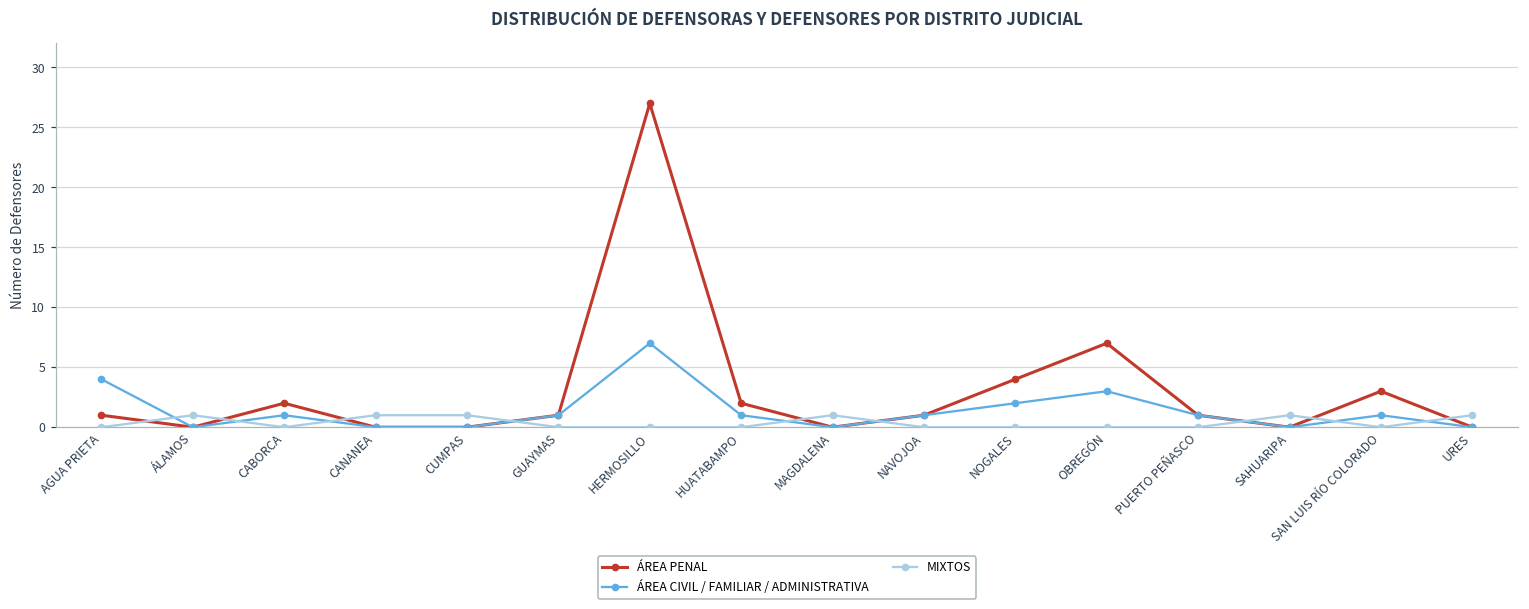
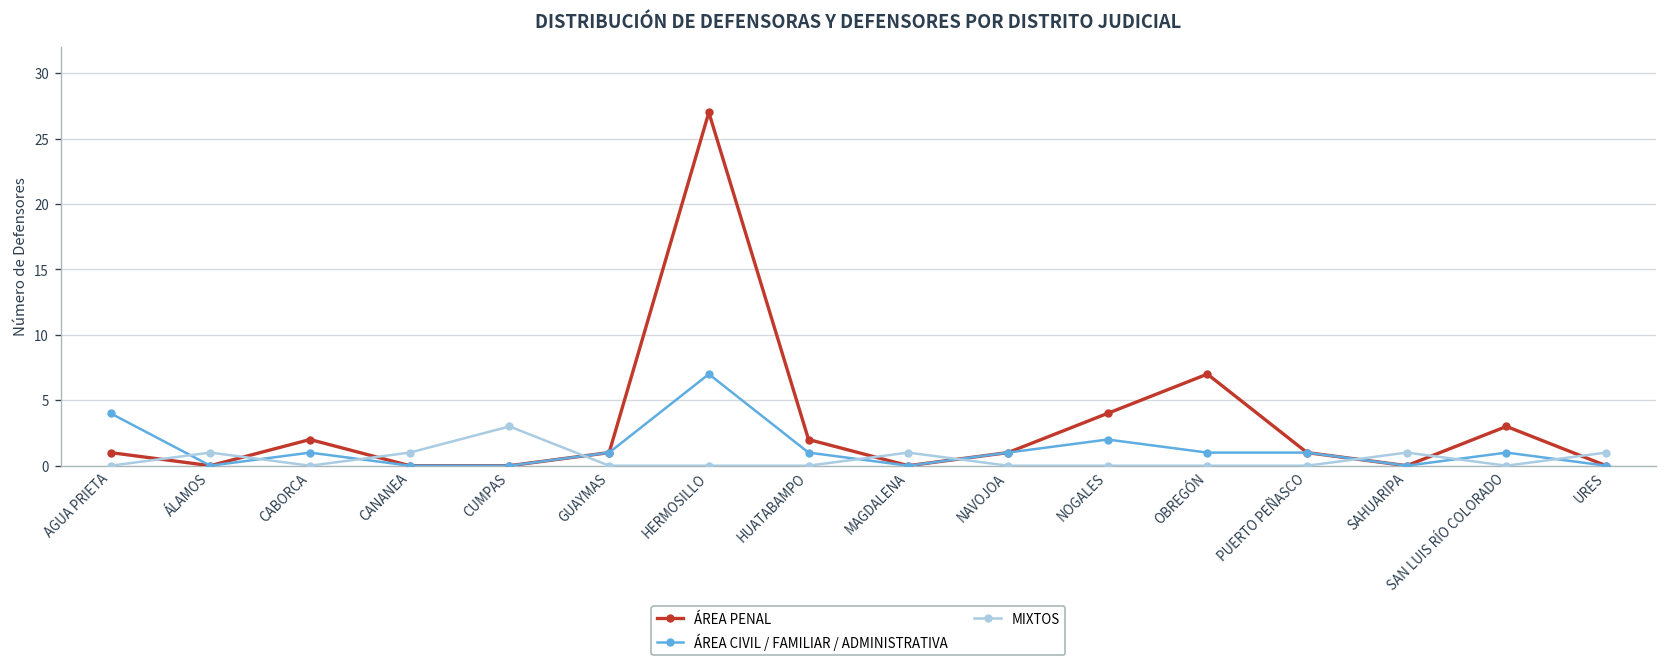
  {
    "ÁREA PENAL": {
      "AGUA PRIETA": 1,
      "CABORCA": 2,
      "HERMOSILLO": 27,
      "HUATABAMPO": 2,
      "NOGALES": 4,
      "OBREGÓN": 7,
      "SAN LUIS RÍO COLORADO": 3
    },
    "ÁREA CIVIL / FAMILIAR / ADMINISTRATIVA": {
      "AGUA PRIETA": 4,
      "CABORCA": 1,
      "HERMOSILLO": 7,
      "HUATABAMPO": 1,
      "NOGALES": 2,
-     "OBREGÓN": 3,
+     "OBREGÓN": 1,
      "SAN LUIS RÍO COLORADO": 1
    },
    "MIXTOS": {
      "AGUA PRIETA": 0,
      "ÁLAMOS": 1,
      "CABORCA": 0,
      "CANANEA": 1,
-     "CUMPAS": 1,
+     "CUMPAS": 3,
      "GUAYMAS": 0,
      "HERMOSILLO": 0,
      "HUATABAMPO": 0,
      "MAGDALENA": 1,
      "NAVOJOA": 0,
      "NOGALES": 0,
      "OBREGÓN": 0,
      "PUERTO PEÑASCO": 0,
      "SAHUARIPA": 1,
      "SAN LUIS RÍO COLORADO": 0,
      "URES": 1
    }
  }
